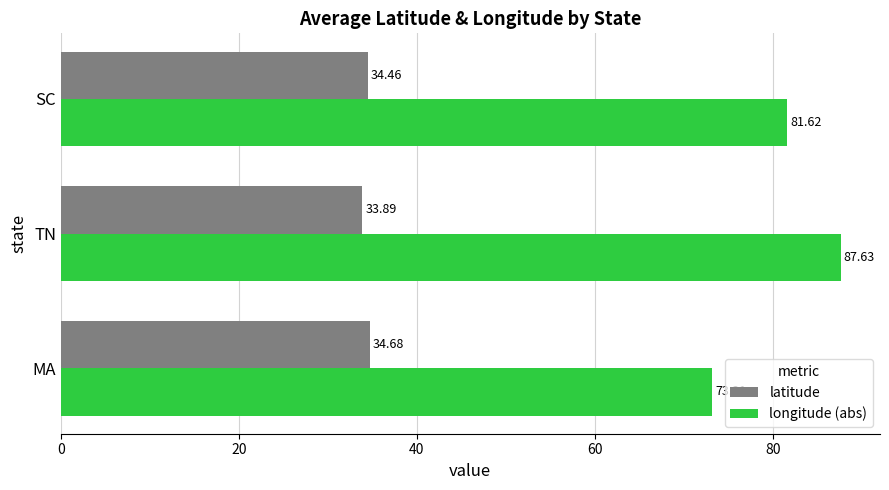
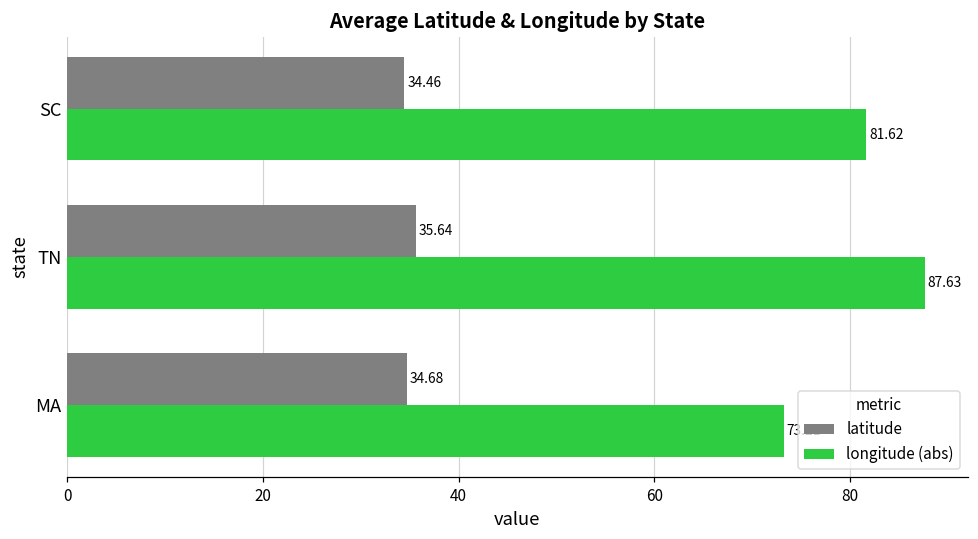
  {
    "latitude": {
      "SC": 34.46,
-     "TN": 33.89,
+     "TN": 35.64,
      "MA": 34.68
    },
    "longitude (abs)": {
      "SC": 81.62,
      "TN": 87.63
    }
  }
